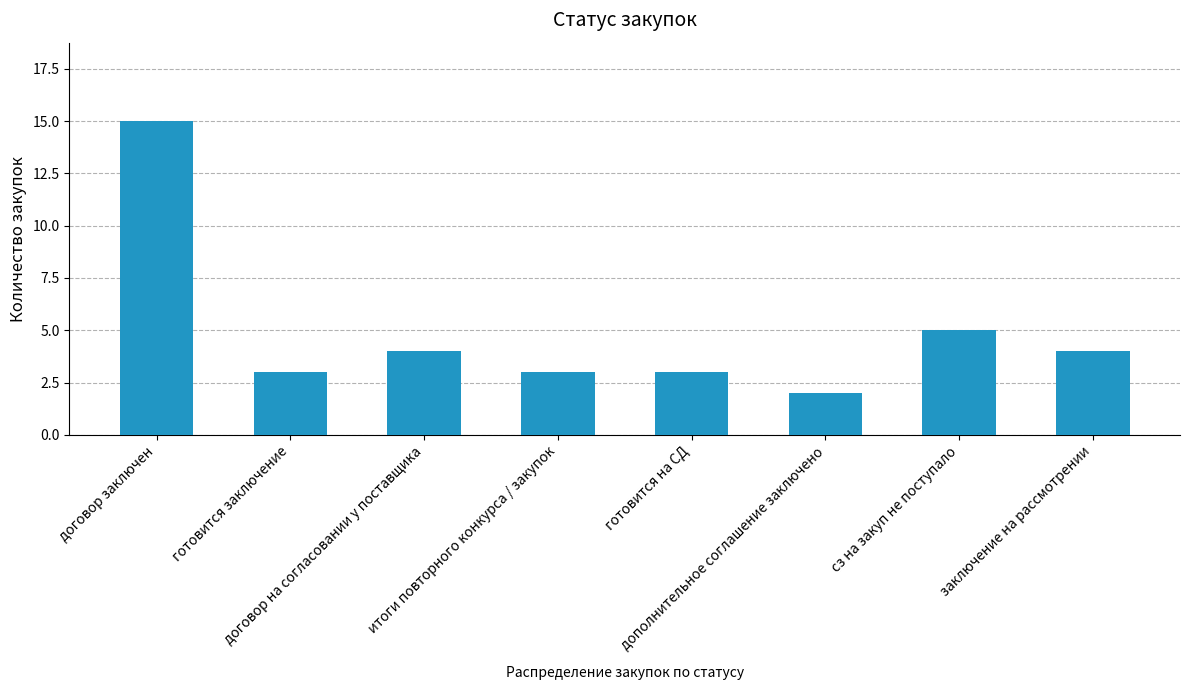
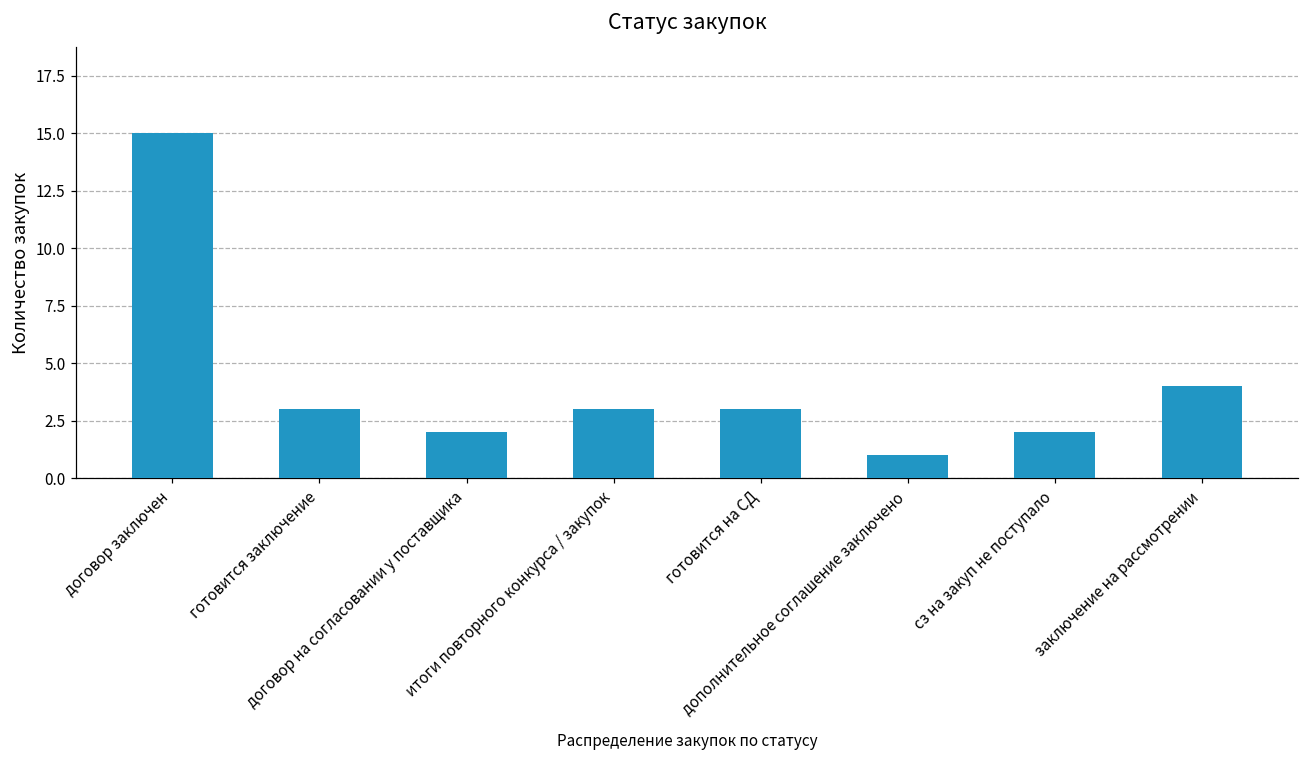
  {
    "договор заключен": 15,
    "готовится заключение": 3,
-   "договор на согласовании у поставщика": 4,
+   "договор на согласовании у поставщика": 2,
    "итоги повторного конкурса / закупок": 3,
    "готовится на СД": 3,
-   "дополнительное соглашение заключено": 2,
-   "сз на закуп не поступало": 5,
+   "дополнительное соглашение заключено": 1,
+   "сз на закуп не поступало": 2,
    "заключение на рассмотрении": 4
  }
